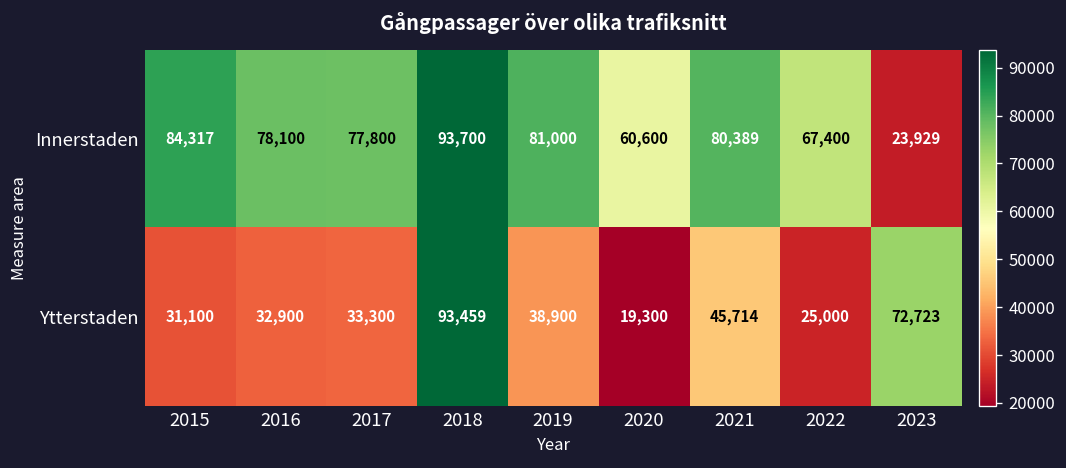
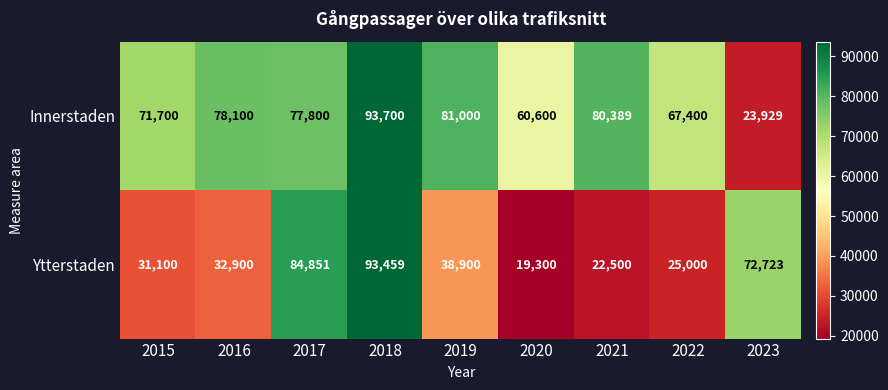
  {
    "Innerstaden": {
-     "2015": "84,317",
+     "2015": "71,700",
      "2016": "78,100",
      "2017": "77,800",
      "2018": "93,700",
      "2019": "81,000",
      "2020": "60,600",
      "2021": "80,389",
      "2022": "67,400",
      "2023": "23,929"
    },
    "Ytterstaden": {
      "2015": "31,100",
      "2016": "32,900",
-     "2017": "33,300",
+     "2017": "84,851",
      "2018": "93,459",
      "2019": "38,900",
      "2020": "19,300",
-     "2021": "45,714",
+     "2021": "22,500",
      "2022": "25,000",
      "2023": "72,723"
    }
  }
